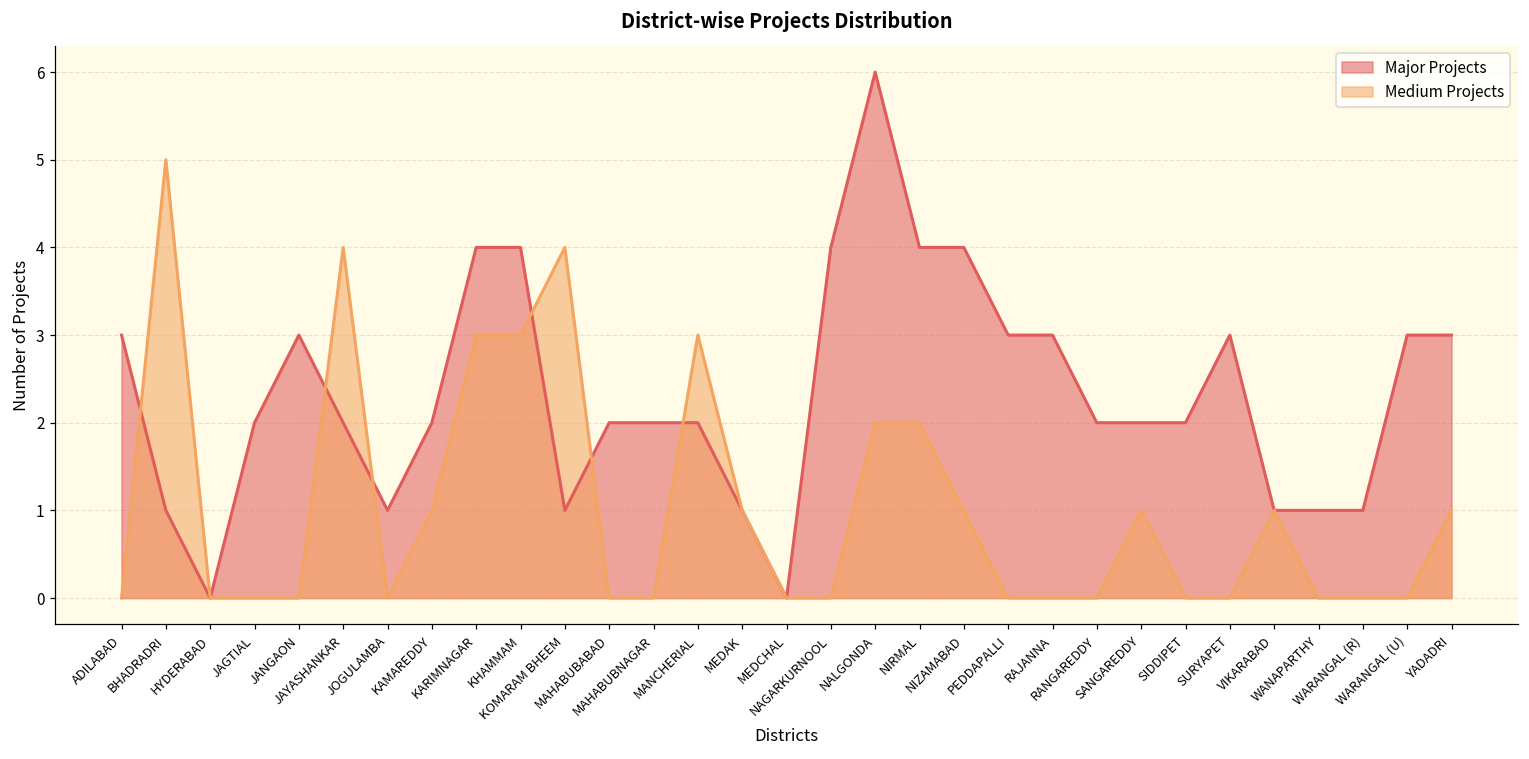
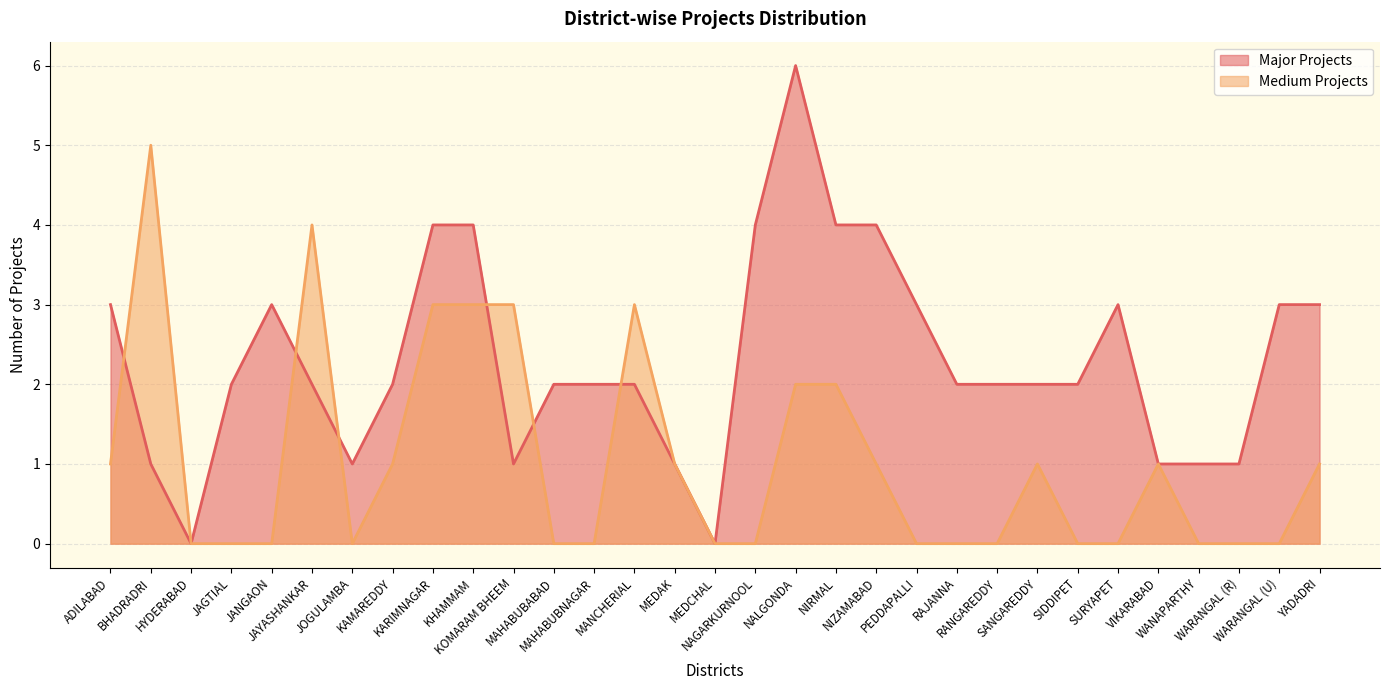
  {
    "Major Projects": {
      "ADILABAD": 3,
      "BHADRADRI": 1,
      "JAGTIAL": 2,
      "JANGAON": 3,
      "JAYASHANKAR": 2,
      "JOGULAMBA": 1,
      "KAMAREDDY": 2,
      "KARIMNAGAR": 4,
      "KHAMMAM": 4,
      "KOMARAM BHEEM": 1,
      "MAHABUBABAD": 2,
      "MAHABUBNAGAR": 2,
      "MANCHERIAL": 2,
      "NAGARKURNOOL": 4,
      "NALGONDA": 6,
      "NIRMAL": 4,
      "NIZAMABAD": 4,
      "PEDDAPALLI": 3,
-     "RAJANNA": 3,
+     "RAJANNA": 2,
      "RANGAREDDY": 2,
      "SANGAREDDY": 2,
      "SIDDIPET": 2,
      "SURYAPET": 3,
      "WANAPARTHY": 1,
      "WARANGAL (R)": 1,
      "WARANGAL (U)": 3,
      "YADADRI": 3
    },
    "Medium Projects": {
-     "ADILABAD": 0,
+     "ADILABAD": 1,
      "BHADRADRI": 5,
      "JAGTIAL": 0,
      "JANGAON": 0,
      "JAYASHANKAR": 4,
      "JOGULAMBA": 0,
      "KAMAREDDY": 1,
      "KARIMNAGAR": 3,
      "KHAMMAM": 3,
-     "KOMARAM BHEEM": 4,
+     "KOMARAM BHEEM": 3,
      "MAHABUBABAD": 0,
      "MAHABUBNAGAR": 0,
      "MANCHERIAL": 3,
      "NAGARKURNOOL": 0,
      "NALGONDA": 2,
      "NIRMAL": 2,
      "NIZAMABAD": 1,
      "PEDDAPALLI": 0,
      "RAJANNA": 0,
      "RANGAREDDY": 0,
      "SANGAREDDY": 1,
      "SIDDIPET": 0,
      "SURYAPET": 0,
      "WANAPARTHY": 0,
      "WARANGAL (R)": 0,
      "WARANGAL (U)": 0,
      "YADADRI": 1
    }
  }
